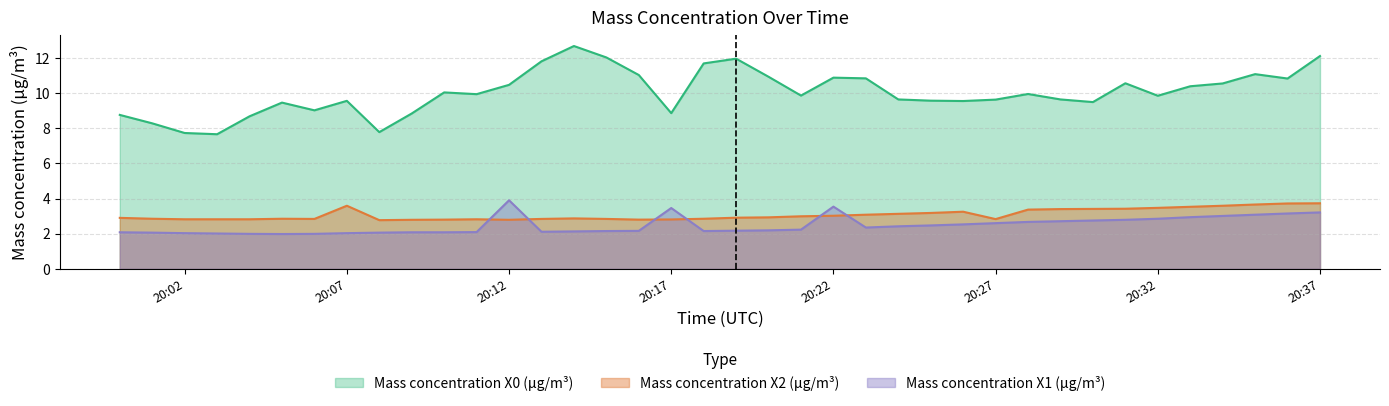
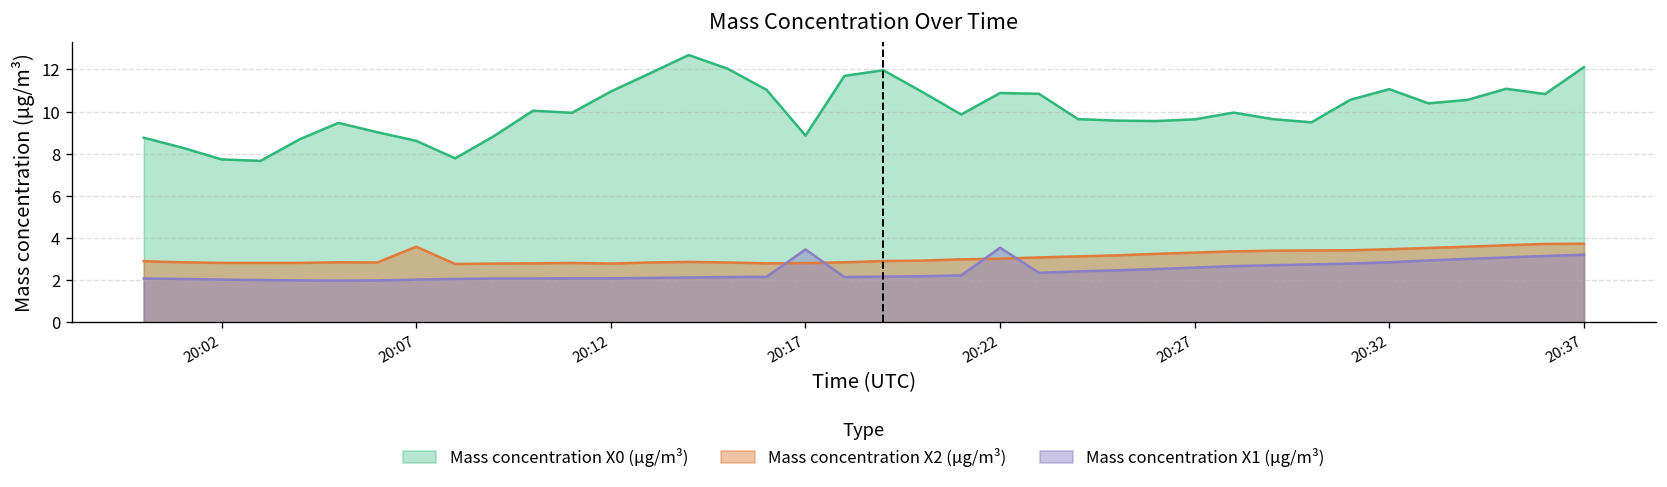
  {
    "Mass concentration X0 (μg/m³)": {
      "20:02": 7.7,
-     "20:07": 9.6,
-     "20:12": 10.5,
+     "20:07": 8.6,
+     "20:12": 11.0,
      "20:17": 8.9,
      "20:22": 10.9,
      "20:27": 9.6,
-     "20:32": 9.9,
+     "20:32": 11.1,
      "20:37": 12.1
    },
    "Mass concentration X2 (μg/m³)": {
      "20:02": 2.8,
      "20:07": 3.6,
      "20:12": 2.8,
      "20:17": 2.8,
      "20:22": 3.0,
-     "20:27": 2.8,
+     "20:27": 3.3,
      "20:32": 3.5,
      "20:37": 3.7
    },
    "Mass concentration X1 (μg/m³)": {
      "20:02": 2.0,
      "20:07": 2.0,
-     "20:12": 3.9,
+     "20:12": 2.1,
      "20:17": 3.5,
      "20:22": 3.5,
      "20:27": 2.6,
      "20:32": 2.9,
      "20:37": 3.2
    }
  }
